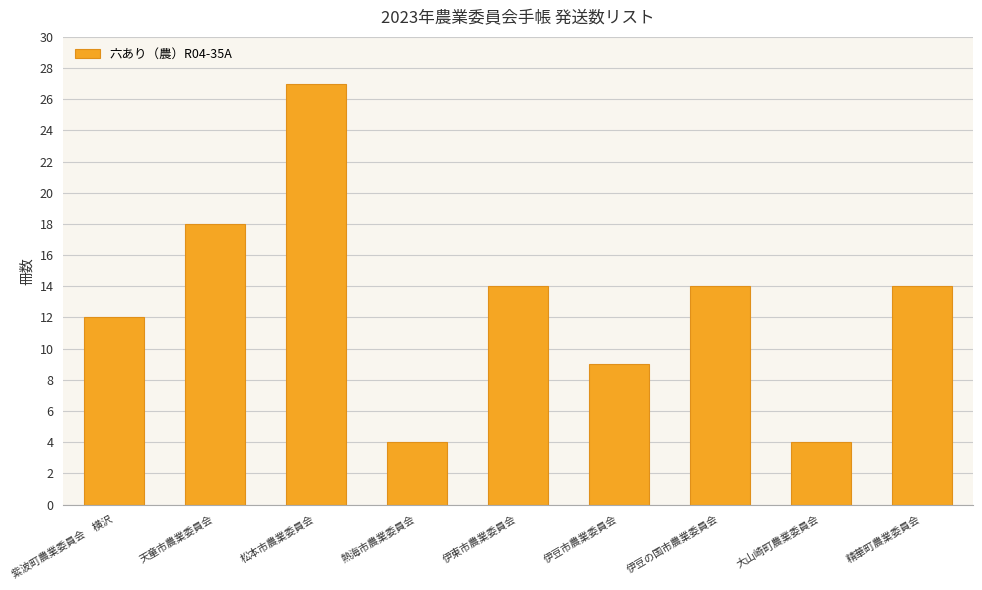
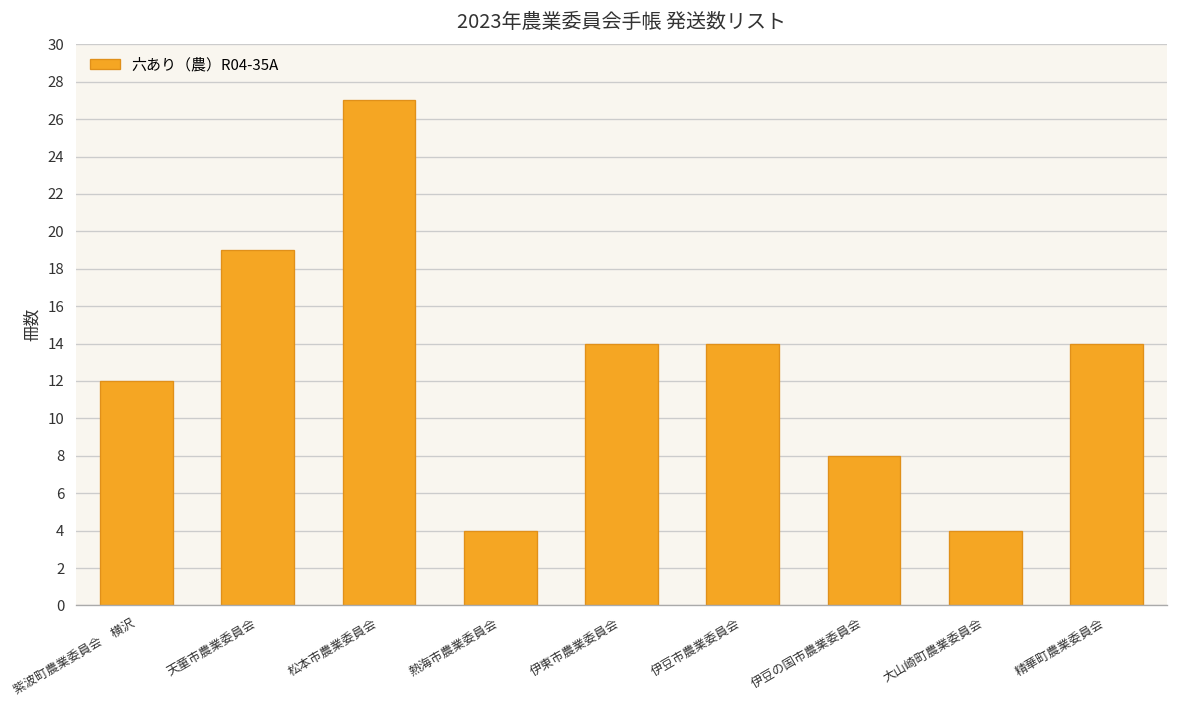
  {
    "紫波町農業委員会 横沢": 12,
-   "天童市農業委員会": 18,
+   "天童市農業委員会": 19,
    "松本市農業委員会": 27,
    "熱海市農業委員会": 4,
    "伊東市農業委員会": 14,
-   "伊豆市農業委員会": 9,
-   "伊豆の国市農業委員会": 14,
+   "伊豆市農業委員会": 14,
+   "伊豆の国市農業委員会": 8,
    "大山崎町農業委員会": 4,
    "精華町農業委員会": 14
  }
